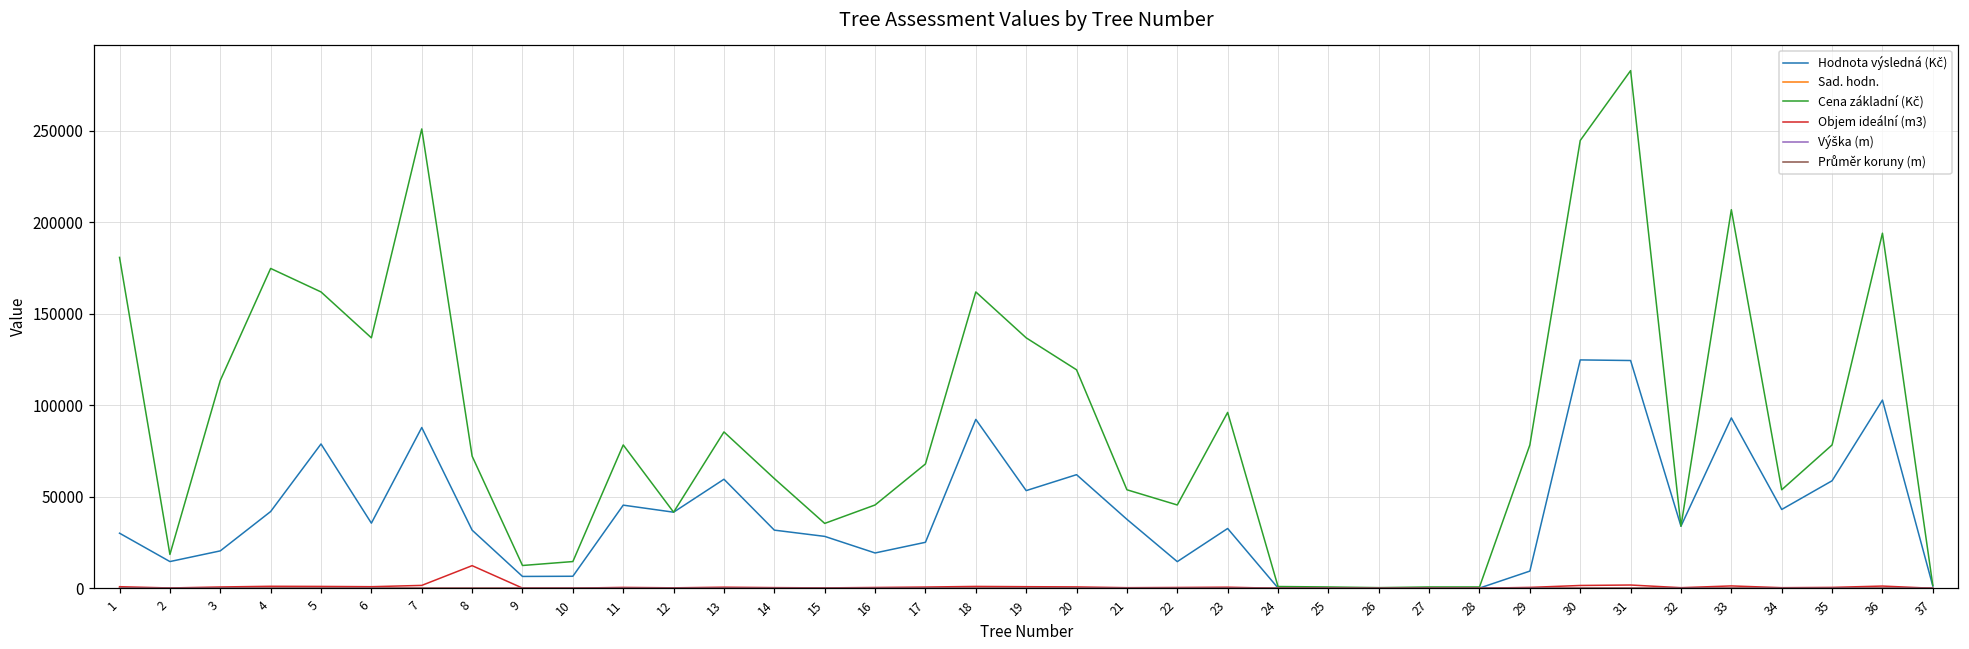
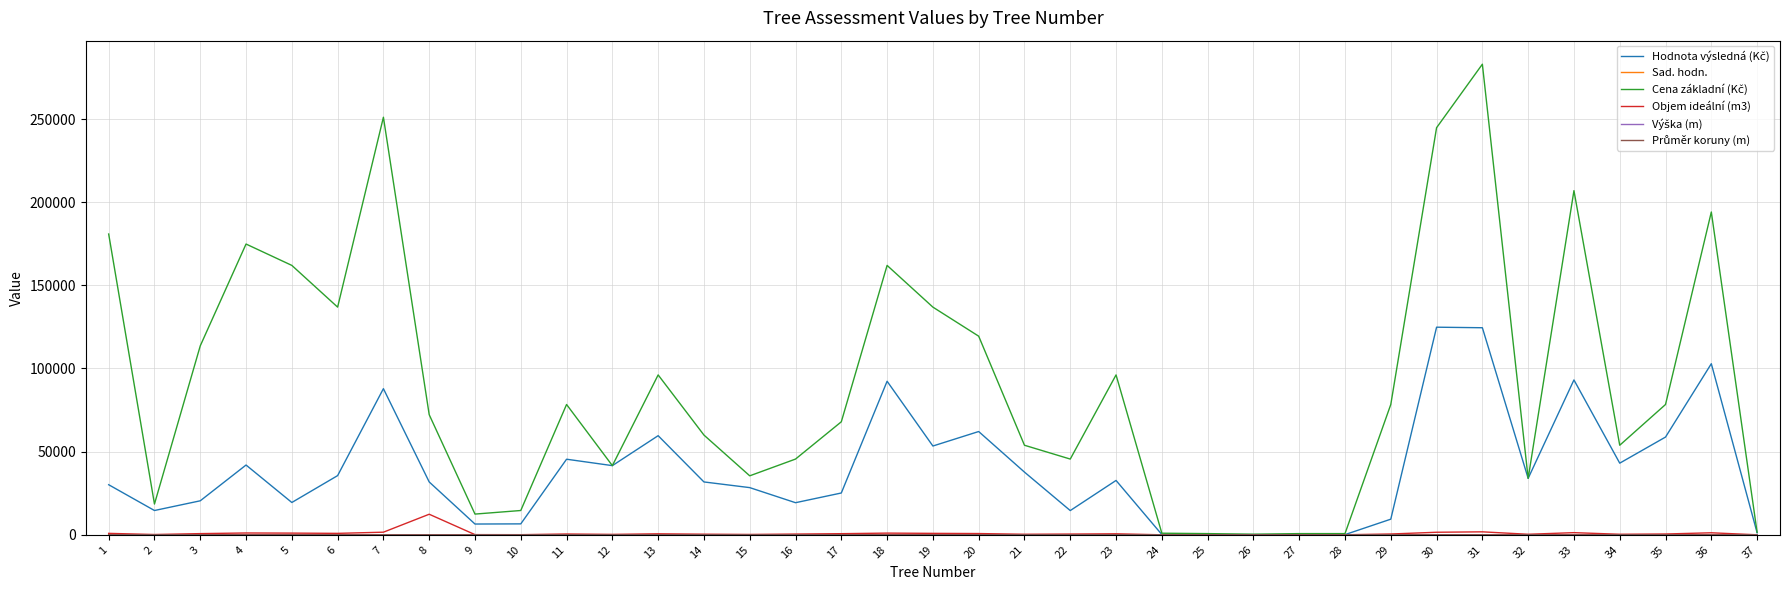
  {
    "Hodnota výsledná (Kč)": {
      "1": 30000,
      "2": 15000,
      "3": 20000,
      "4": 42000,
-     "5": 79000,
+     "5": 19000,
      "6": 36000,
      "7": 88000,
      "8": 32000,
      "9": 6000,
      "10": 7000,
      "11": 45000,
      "13": 60000,
      "14": 32000,
      "15": 28000,
      "16": 19000,
      "17": 25000,
      "18": 92000,
      "19": 53000,
      "20": 62000,
      "21": 38000,
      "22": 15000,
      "23": 33000,
      "29": 9000,
      "30": 125000,
      "31": 125000,
      "33": 93000,
      "34": 43000,
      "35": 59000,
      "36": 103000
    },
    "Průměr koruny (m)": {
      "7": 0,
      "8": 0,
      "31": 0
    },
    "Cena základní (Kč)": {
      "1": 181000,
      "2": 18000,
      "3": 114000,
      "4": 175000,
      "5": 162000,
      "6": 137000,
      "7": 251000,
      "8": 72000,
      "9": 12000,
      "10": 15000,
      "11": 78000,
-     "13": 85000,
+     "13": 96000,
      "14": 60000,
      "15": 35000,
      "16": 46000,
      "17": 68000,
      "18": 162000,
      "19": 137000,
      "20": 119000,
      "21": 54000,
      "22": 46000,
      "23": 96000,
      "29": 78000,
      "30": 245000,
      "31": 283000,
      "33": 207000,
      "34": 54000,
      "35": 78000,
      "36": 194000
    },
    "Objem ideální (m3)": {
      "7": 2000,
      "8": 12000,
      "31": 2000
    }
  }
